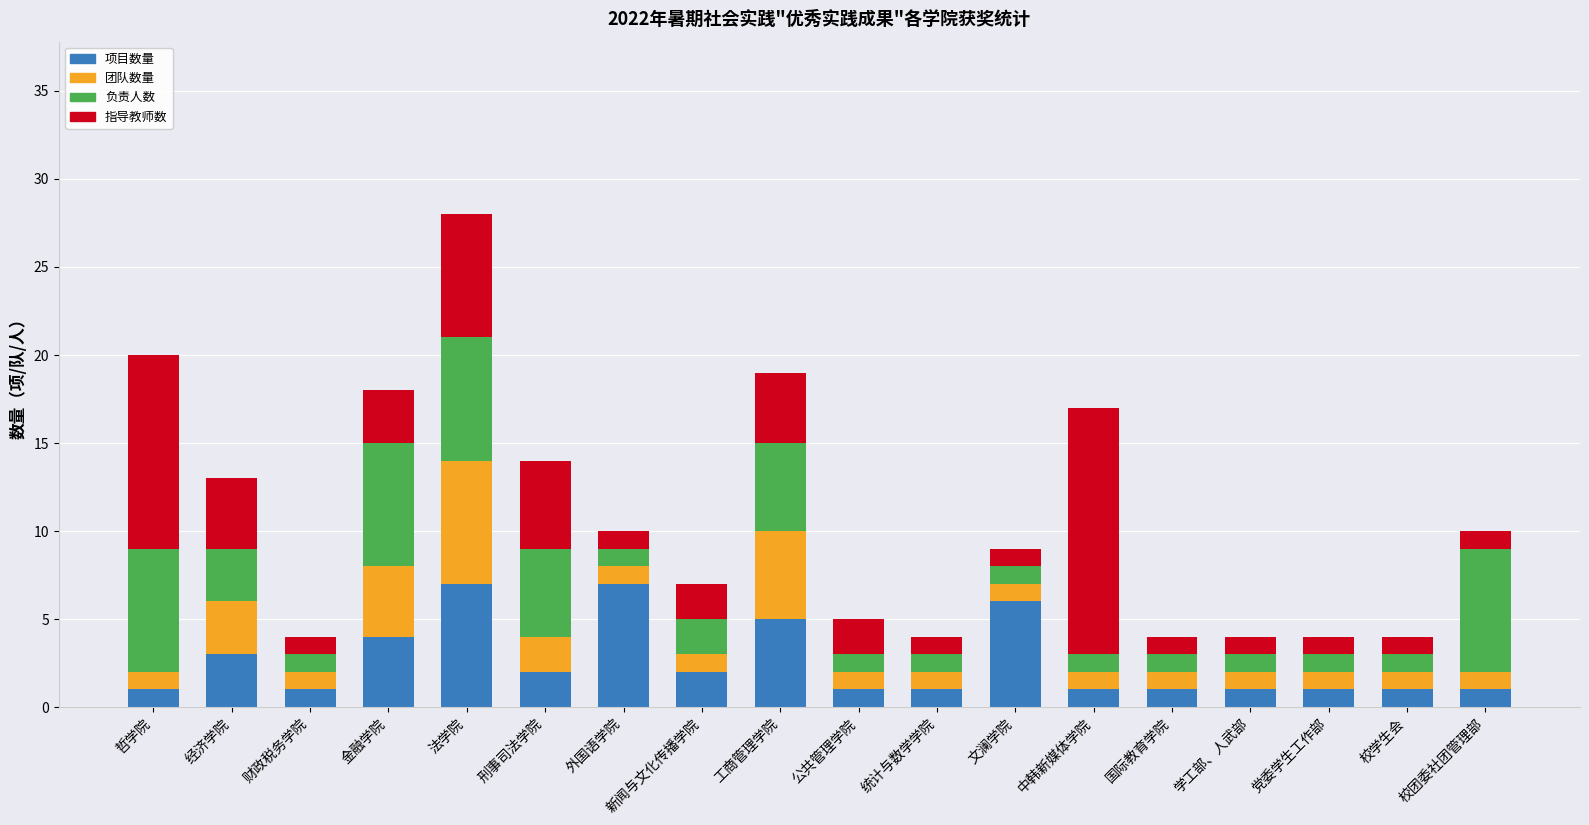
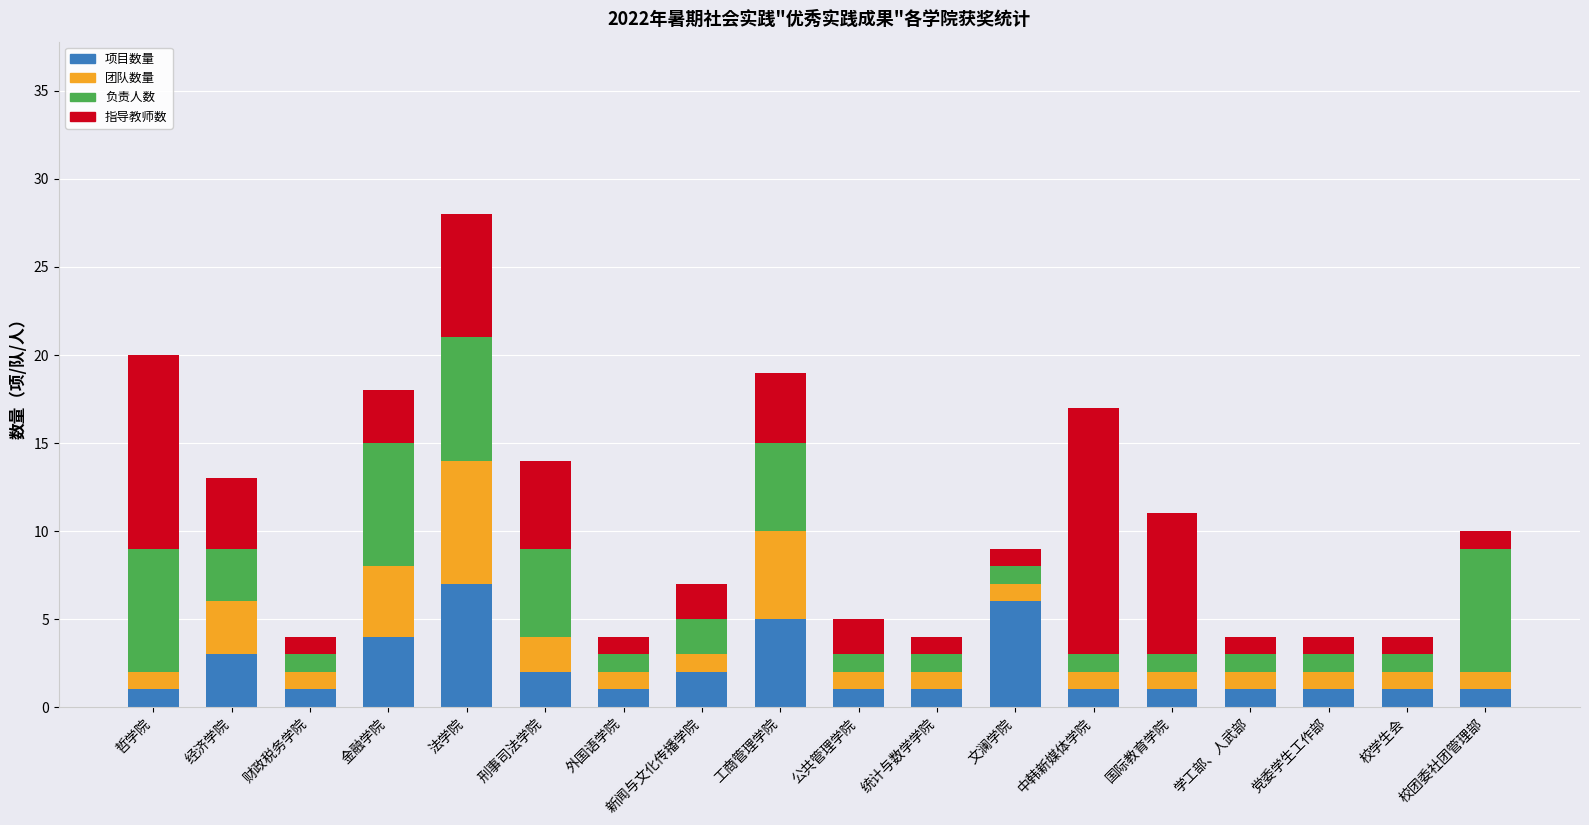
  {
    "项目数量": {
      "哲学院": 1,
      "经济学院": 3,
      "财政税务学院": 1,
      "金融学院": 4,
      "法学院": 7,
      "刑事司法学院": 2,
-     "外国语学院": 7,
+     "外国语学院": 1,
      "新闻与文化传播学院": 2,
      "工商管理学院": 5,
      "公共管理学院": 1,
      "统计与数学学院": 1,
      "文澜学院": 6,
      "中韩新媒体学院": 1,
      "国际教育学院": 1,
      "学工部、人武部": 1,
      "党委学生工作部": 1,
      "校学生会": 1,
      "校团委社团管理部": 1
    },
    "团队数量": {
      "哲学院": 1,
      "经济学院": 3,
      "财政税务学院": 1,
      "金融学院": 4,
      "法学院": 7,
      "刑事司法学院": 2,
      "外国语学院": 1,
      "新闻与文化传播学院": 1,
      "工商管理学院": 5,
      "公共管理学院": 1,
      "统计与数学学院": 1,
      "文澜学院": 1,
      "中韩新媒体学院": 1,
      "国际教育学院": 1,
      "学工部、人武部": 1,
      "党委学生工作部": 1,
      "校学生会": 1,
      "校团委社团管理部": 1
    },
    "负责人数": {
      "哲学院": 7,
      "经济学院": 3,
      "财政税务学院": 1,
      "金融学院": 7,
      "法学院": 7,
      "刑事司法学院": 5,
      "外国语学院": 1,
      "新闻与文化传播学院": 2,
      "工商管理学院": 5,
      "公共管理学院": 1,
      "统计与数学学院": 1,
      "文澜学院": 1,
      "中韩新媒体学院": 1,
      "国际教育学院": 1,
      "学工部、人武部": 1,
      "党委学生工作部": 1,
      "校学生会": 1,
      "校团委社团管理部": 7
    },
    "指导教师数": {
      "哲学院": 11,
      "经济学院": 4,
      "财政税务学院": 1,
      "金融学院": 3,
      "法学院": 7,
      "刑事司法学院": 5,
      "外国语学院": 1,
      "新闻与文化传播学院": 2,
      "工商管理学院": 4,
      "公共管理学院": 2,
      "统计与数学学院": 1,
      "文澜学院": 1,
      "中韩新媒体学院": 14,
-     "国际教育学院": 1,
+     "国际教育学院": 8,
      "学工部、人武部": 1,
      "党委学生工作部": 1,
      "校学生会": 1,
      "校团委社团管理部": 1
    }
  }
